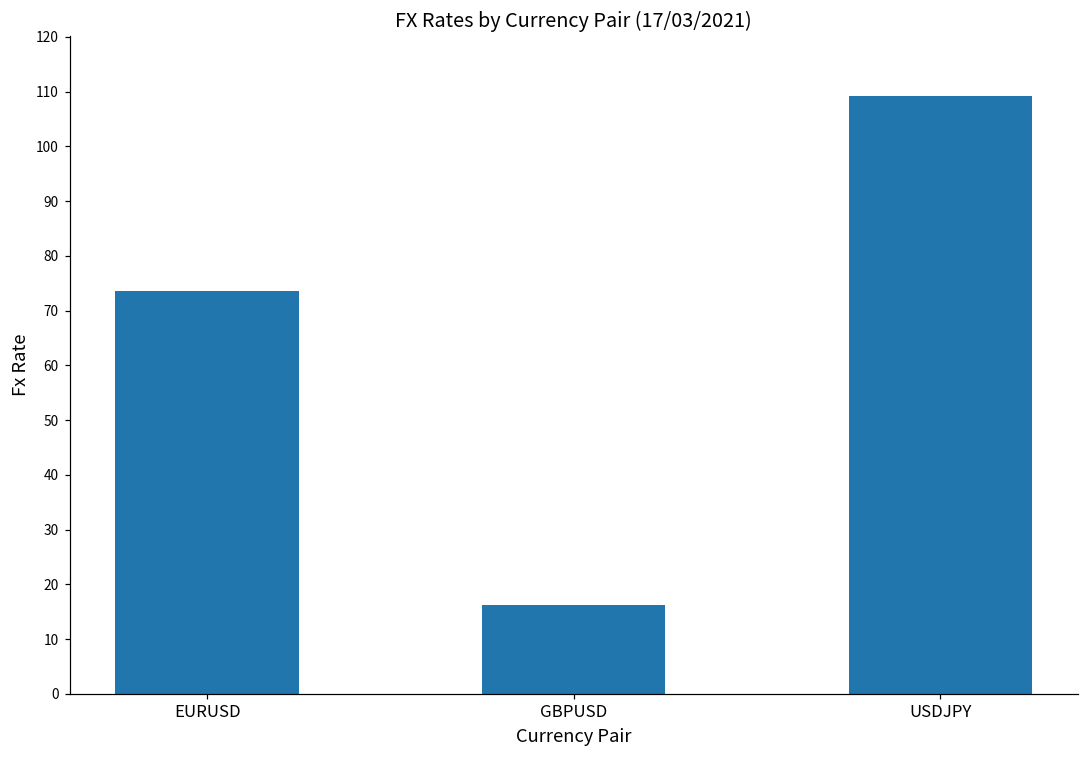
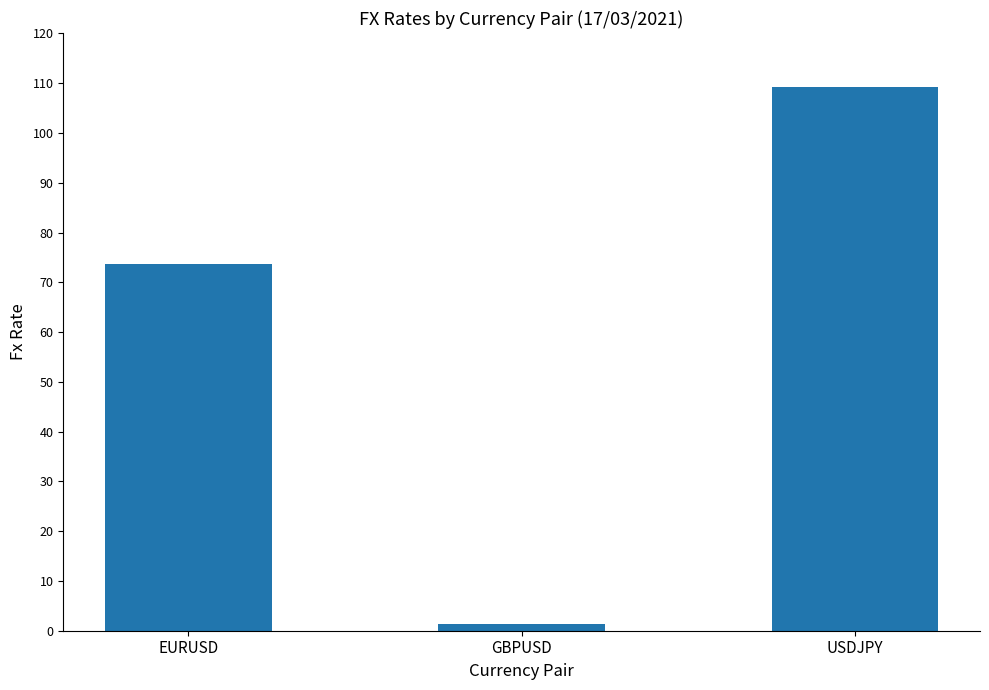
  {
    "EURUSD": 74,
-   "GBPUSD": 16,
+   "GBPUSD": 1,
    "USDJPY": 109
  }
